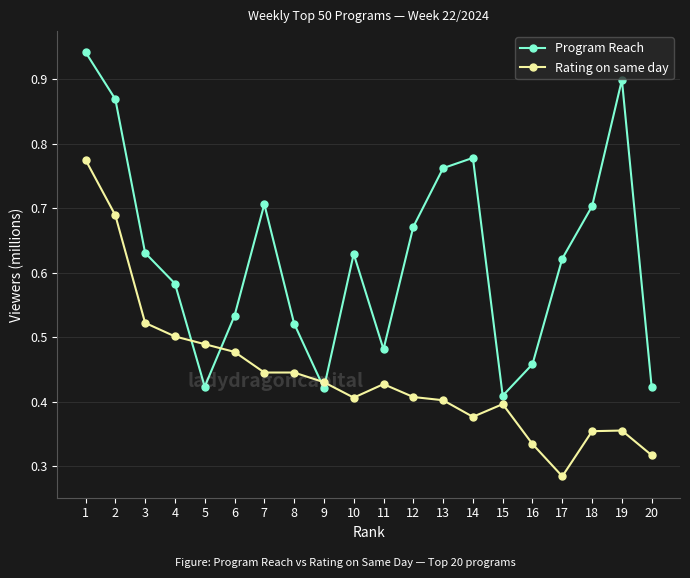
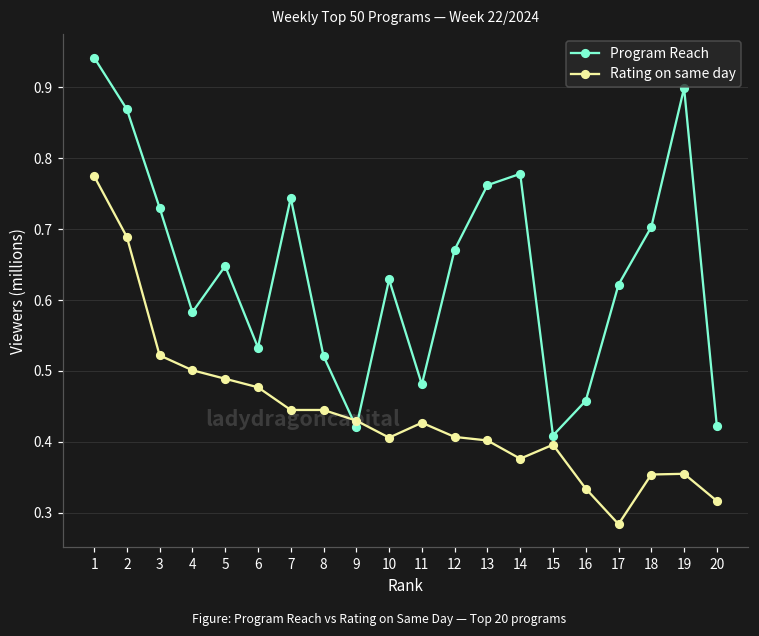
  {
    "Program Reach": {
      "1": 0.94,
      "2": 0.87,
-     "3": 0.63,
+     "3": 0.73,
      "4": 0.58,
-     "5": 0.42,
+     "5": 0.65,
      "6": 0.53,
-     "7": 0.71,
+     "7": 0.74,
      "8": 0.52,
      "9": 0.42,
      "10": 0.63,
      "11": 0.48,
      "12": 0.67,
      "13": 0.76,
      "14": 0.78,
      "15": 0.41,
      "16": 0.46,
      "17": 0.62,
      "18": 0.70,
      "19": 0.90,
      "20": 0.42
    },
    "Rating on same day": {
      "1": 0.78,
      "2": 0.69,
      "3": 0.52,
      "4": 0.50,
      "5": 0.49,
      "6": 0.48,
      "7": 0.45,
      "8": 0.45,
      "9": 0.43,
      "10": 0.41,
      "11": 0.43,
      "12": 0.41,
      "13": 0.40,
      "14": 0.38,
      "15": 0.40,
      "16": 0.33,
      "17": 0.28,
      "18": 0.35,
      "19": 0.36,
      "20": 0.32
    }
  }
